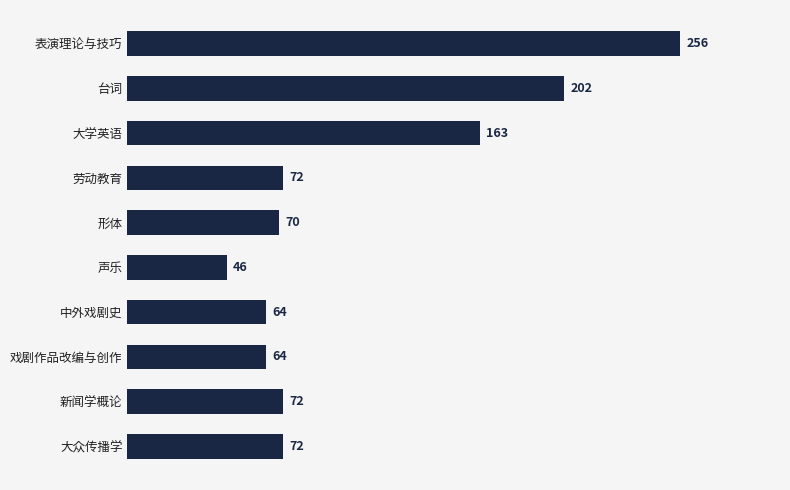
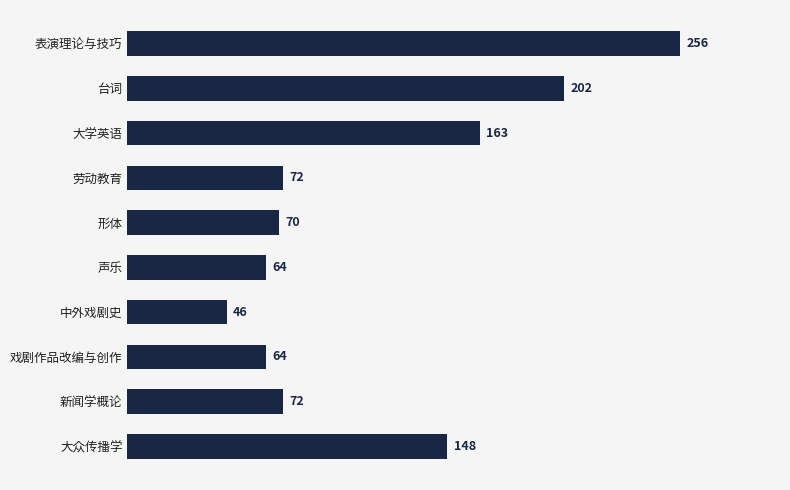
  {
    "表演理论与技巧": 256,
    "台词": 202,
    "大学英语": 163,
    "劳动教育": 72,
    "形体": 70,
-   "声乐": 46,
-   "中外戏剧史": 64,
+   "声乐": 64,
+   "中外戏剧史": 46,
    "戏剧作品改编与创作": 64,
    "新闻学概论": 72,
-   "大众传播学": 72
+   "大众传播学": 148
  }
